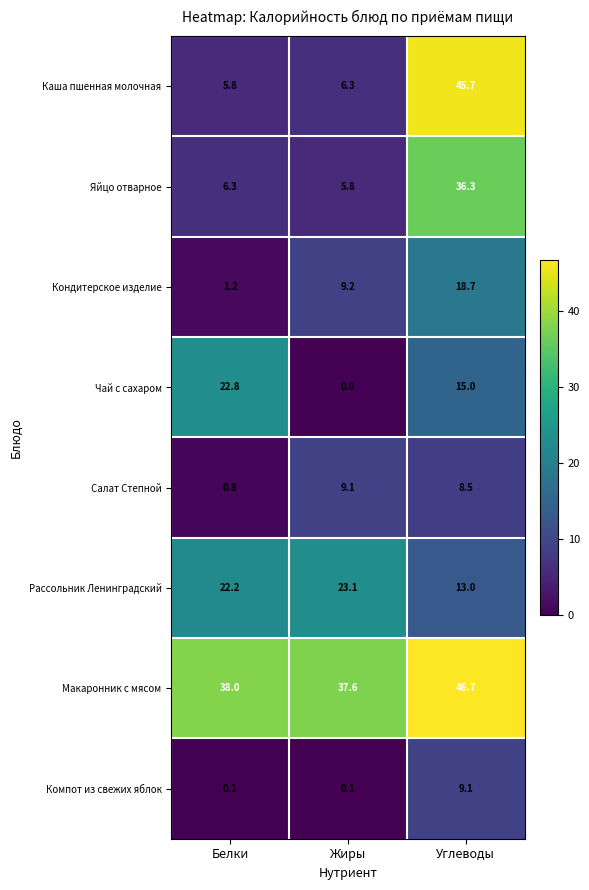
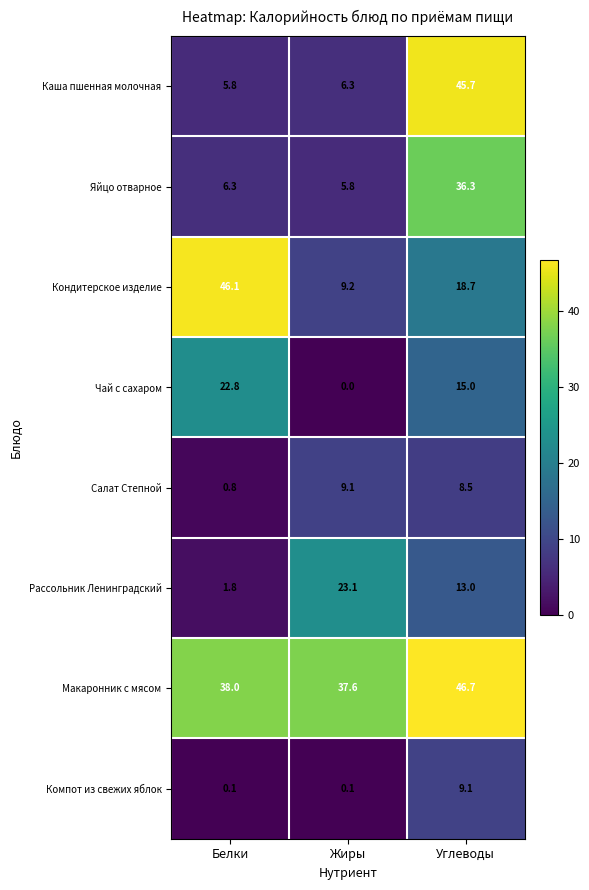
  {
    "Каша пшенная молочная": {
      "Белки": 5.8,
      "Жиры": 6.3,
      "Углеводы": 45.7
    },
    "Яйцо отварное": {
      "Белки": 6.3,
      "Жиры": 5.8,
      "Углеводы": 36.3
    },
    "Кондитерское изделие": {
-     "Белки": 1.2,
+     "Белки": 46.1,
      "Жиры": 9.2,
      "Углеводы": 18.7
    },
    "Чай с сахаром": {
      "Белки": 22.8,
      "Жиры": 0.0,
      "Углеводы": 15.0
    },
    "Салат Степной": {
      "Белки": 0.8,
      "Жиры": 9.1,
      "Углеводы": 8.5
    },
    "Рассольник Ленинградский": {
-     "Белки": 22.2,
+     "Белки": 1.8,
      "Жиры": 23.1,
      "Углеводы": 13.0
    },
    "Макаронник с мясом": {
      "Белки": 38.0,
      "Жиры": 37.6,
      "Углеводы": 46.7
    },
    "Компот из свежих яблок": {
      "Белки": 0.1,
      "Жиры": 0.1,
      "Углеводы": 9.1
    }
  }
